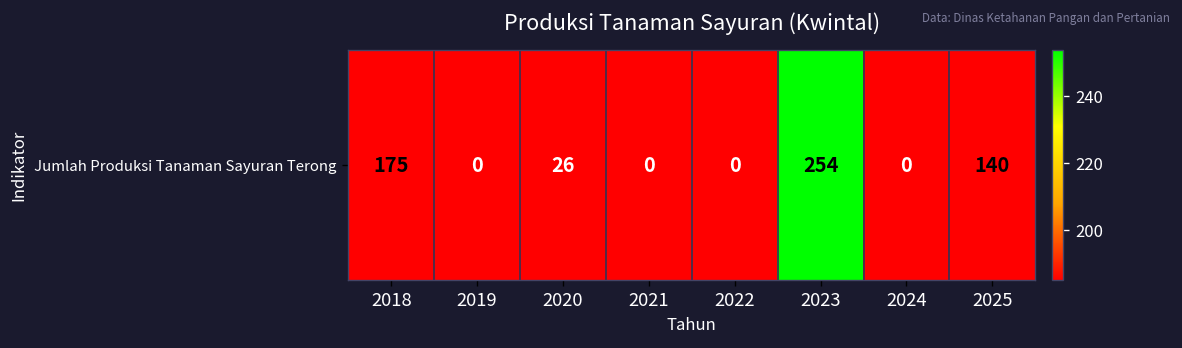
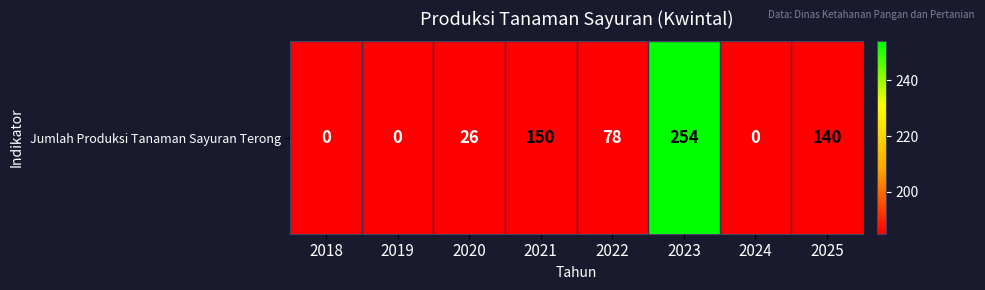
  {
    "Jumlah Produksi Tanaman Sayuran Terong": {
-     "2018": 175,
+     "2018": 0,
      "2019": 0,
      "2020": 26,
-     "2021": 0,
-     "2022": 0,
+     "2021": 150,
+     "2022": 78,
      "2023": 254,
      "2024": 0,
      "2025": 140
    }
  }
